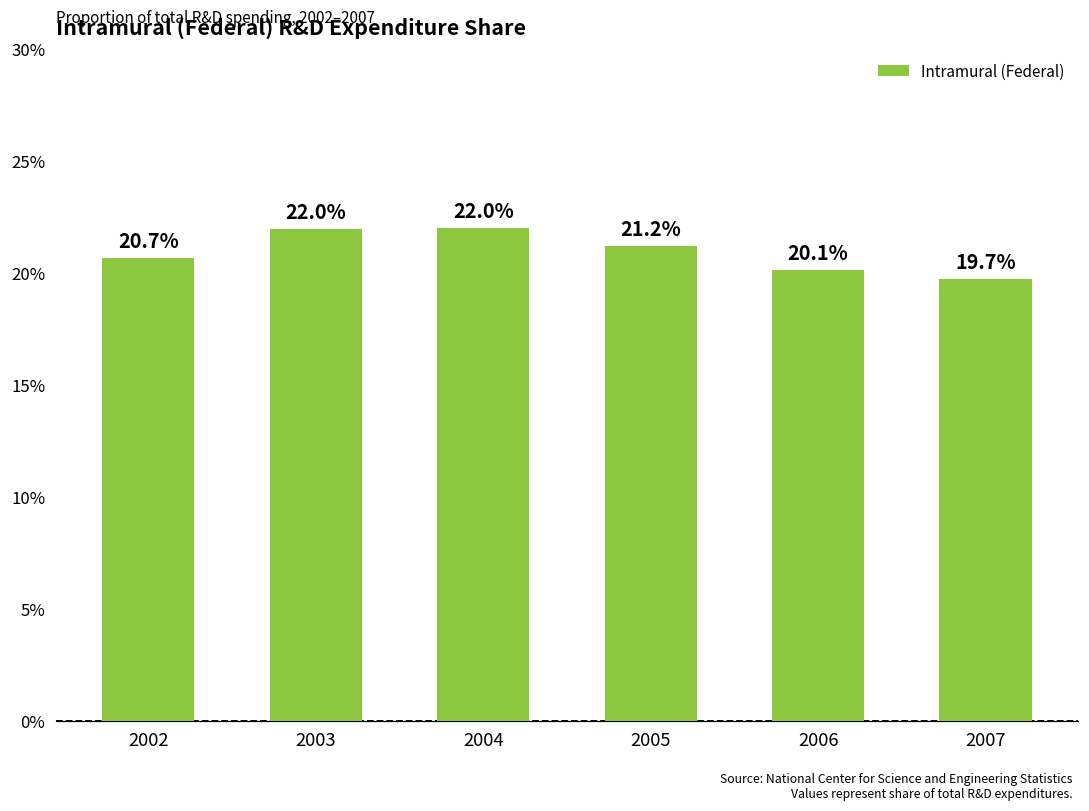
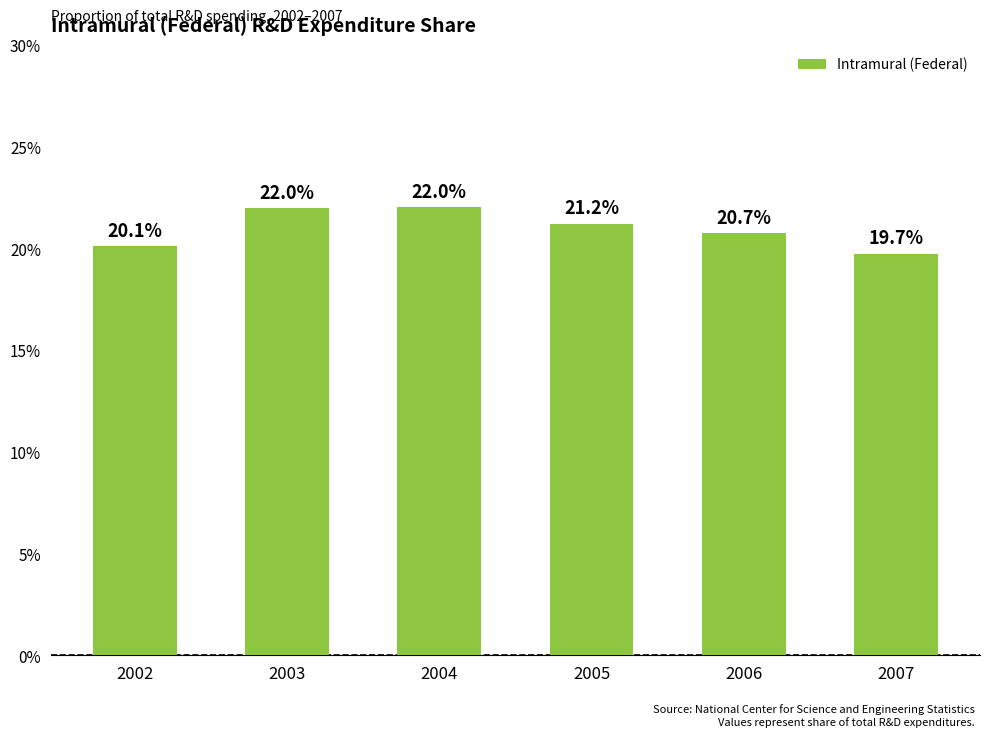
  {
-   "2002": "20.7%",
+   "2002": "20.1%",
    "2003": "22.0%",
    "2004": "22.0%",
    "2005": "21.2%",
-   "2006": "20.1%",
+   "2006": "20.7%",
    "2007": "19.7%"
  }
